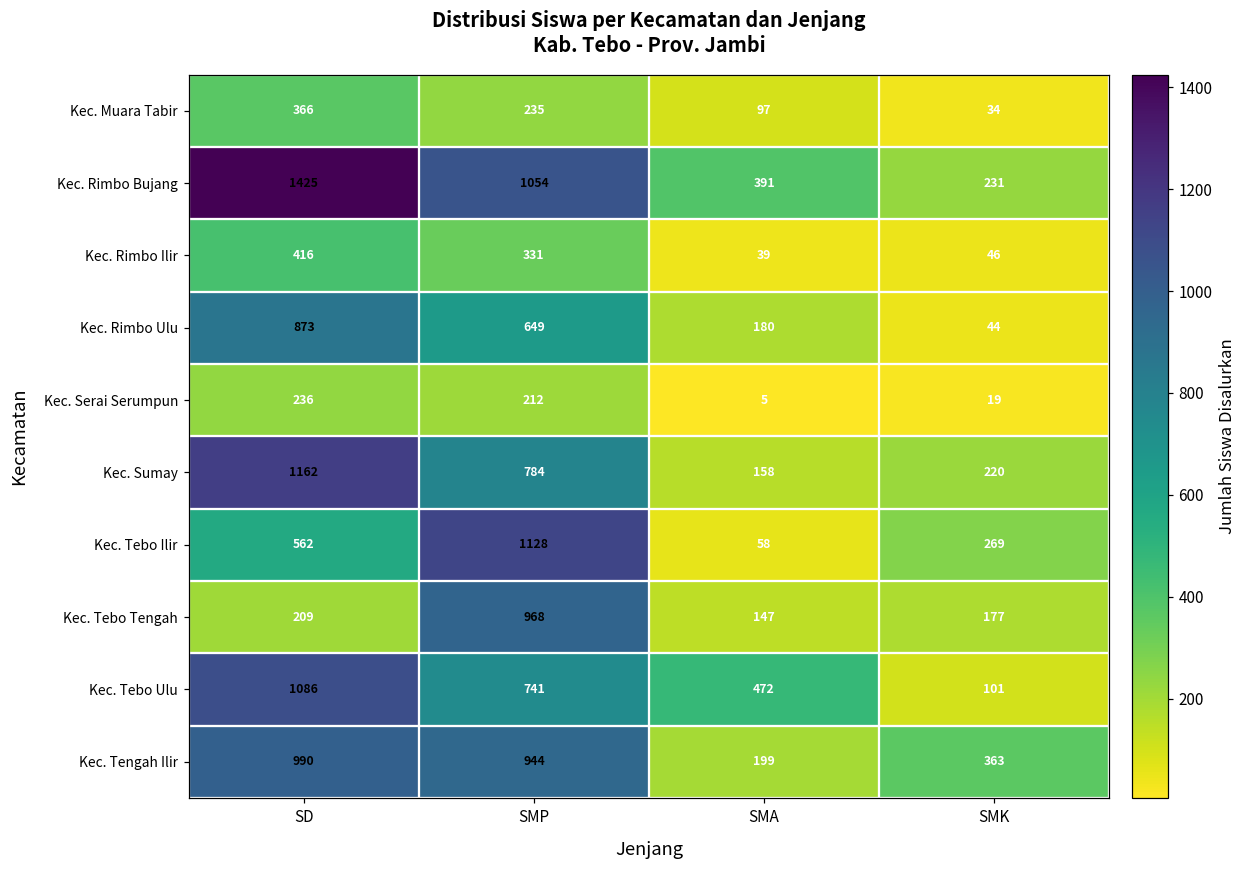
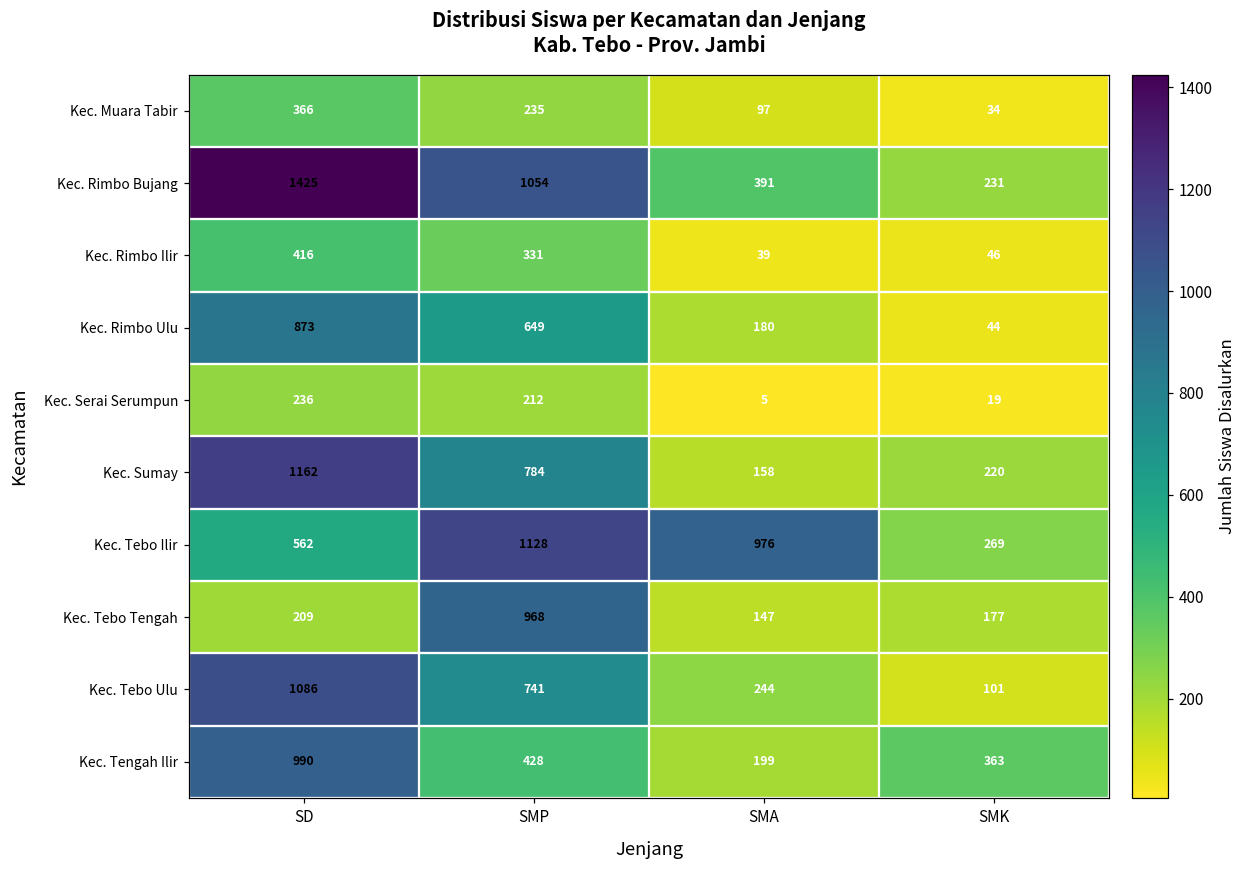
  {
    "Kec. Muara Tabir": {
      "SD": 366,
      "SMP": 235,
      "SMA": 97,
      "SMK": 34
    },
    "Kec. Rimbo Bujang": {
      "SD": 1425,
      "SMP": 1054,
      "SMA": 391,
      "SMK": 231
    },
    "Kec. Rimbo Ilir": {
      "SD": 416,
      "SMP": 331,
      "SMA": 39,
      "SMK": 46
    },
    "Kec. Rimbo Ulu": {
      "SD": 873,
      "SMP": 649,
      "SMA": 180,
      "SMK": 44
    },
    "Kec. Serai Serumpun": {
      "SD": 236,
      "SMP": 212,
      "SMA": 5,
      "SMK": 19
    },
    "Kec. Sumay": {
      "SD": 1162,
      "SMP": 784,
      "SMA": 158,
      "SMK": 220
    },
    "Kec. Tebo Ilir": {
      "SD": 562,
      "SMP": 1128,
-     "SMA": 58,
+     "SMA": 976,
      "SMK": 269
    },
    "Kec. Tebo Tengah": {
      "SD": 209,
      "SMP": 968,
      "SMA": 147,
      "SMK": 177
    },
    "Kec. Tebo Ulu": {
      "SD": 1086,
      "SMP": 741,
-     "SMA": 472,
+     "SMA": 244,
      "SMK": 101
    },
    "Kec. Tengah Ilir": {
      "SD": 990,
-     "SMP": 944,
+     "SMP": 428,
      "SMA": 199,
      "SMK": 363
    }
  }
